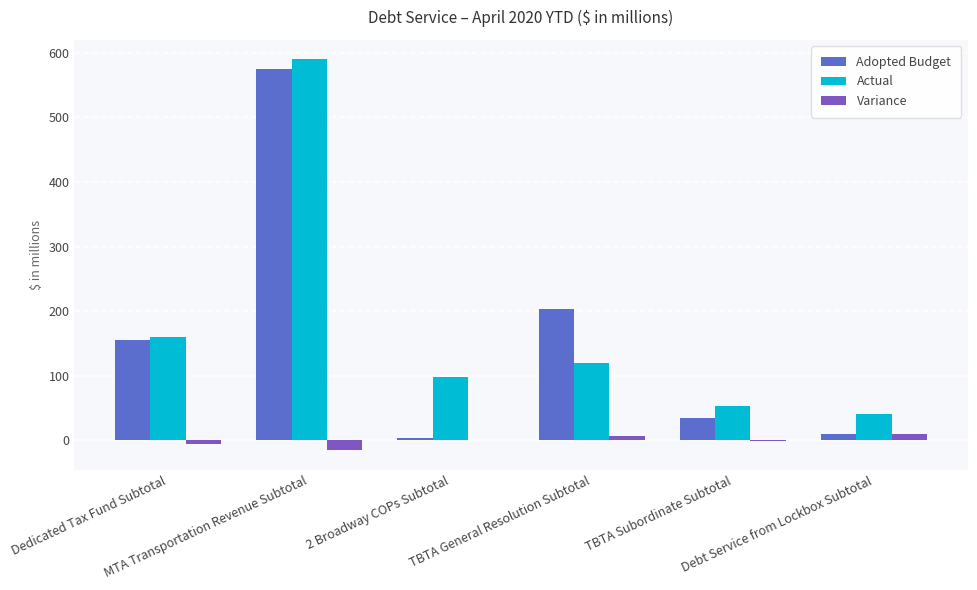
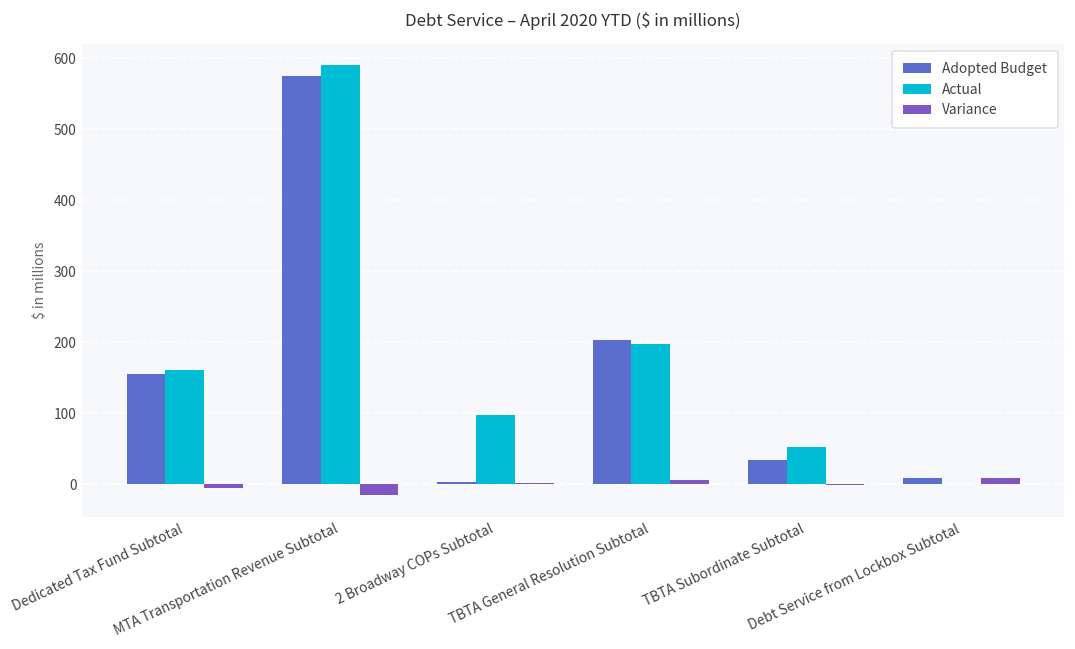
  {
    "Actual": {
      "Dedicated Tax Fund Subtotal": 160,
      "MTA Transportation Revenue Subtotal": 590,
      "2 Broadway COPs Subtotal": 100,
-     "TBTA General Resolution Subtotal": 120,
+     "TBTA General Resolution Subtotal": 200,
      "TBTA Subordinate Subtotal": 50,
-     "Debt Service from Lockbox Subtotal": 40
+     "Debt Service from Lockbox Subtotal": 0
    }
  }
